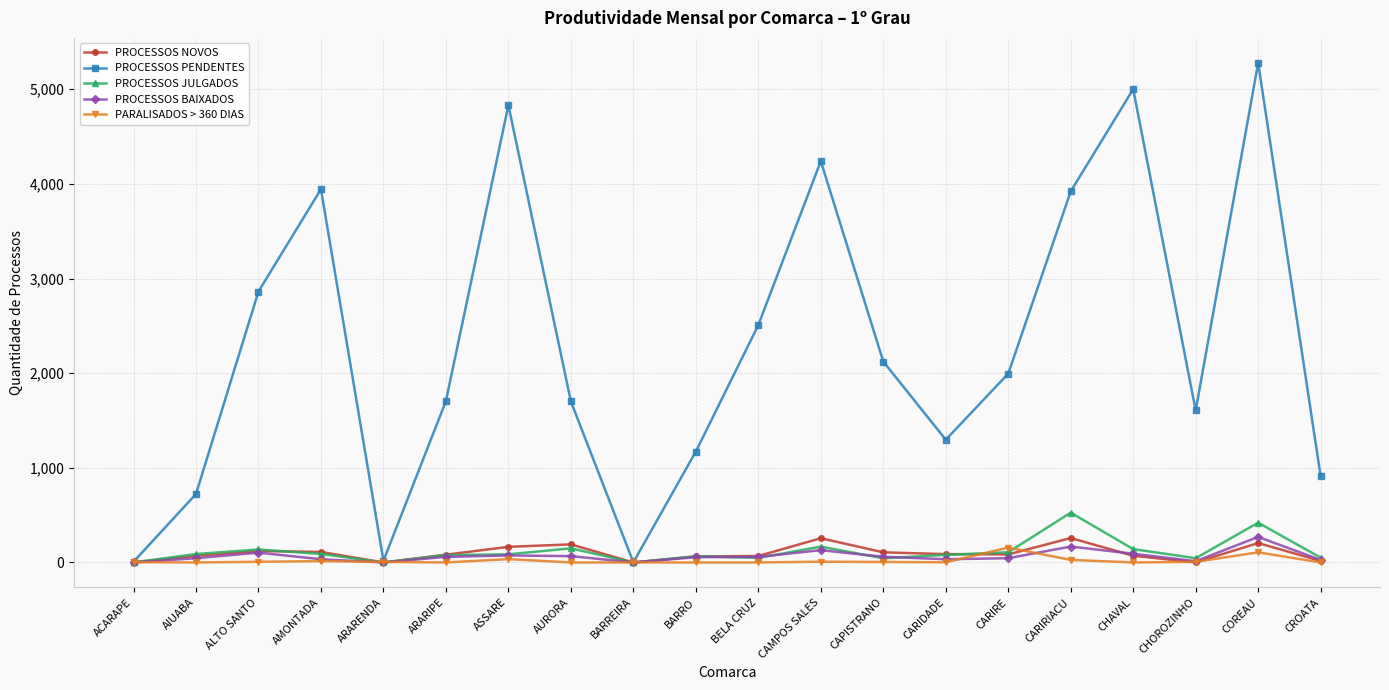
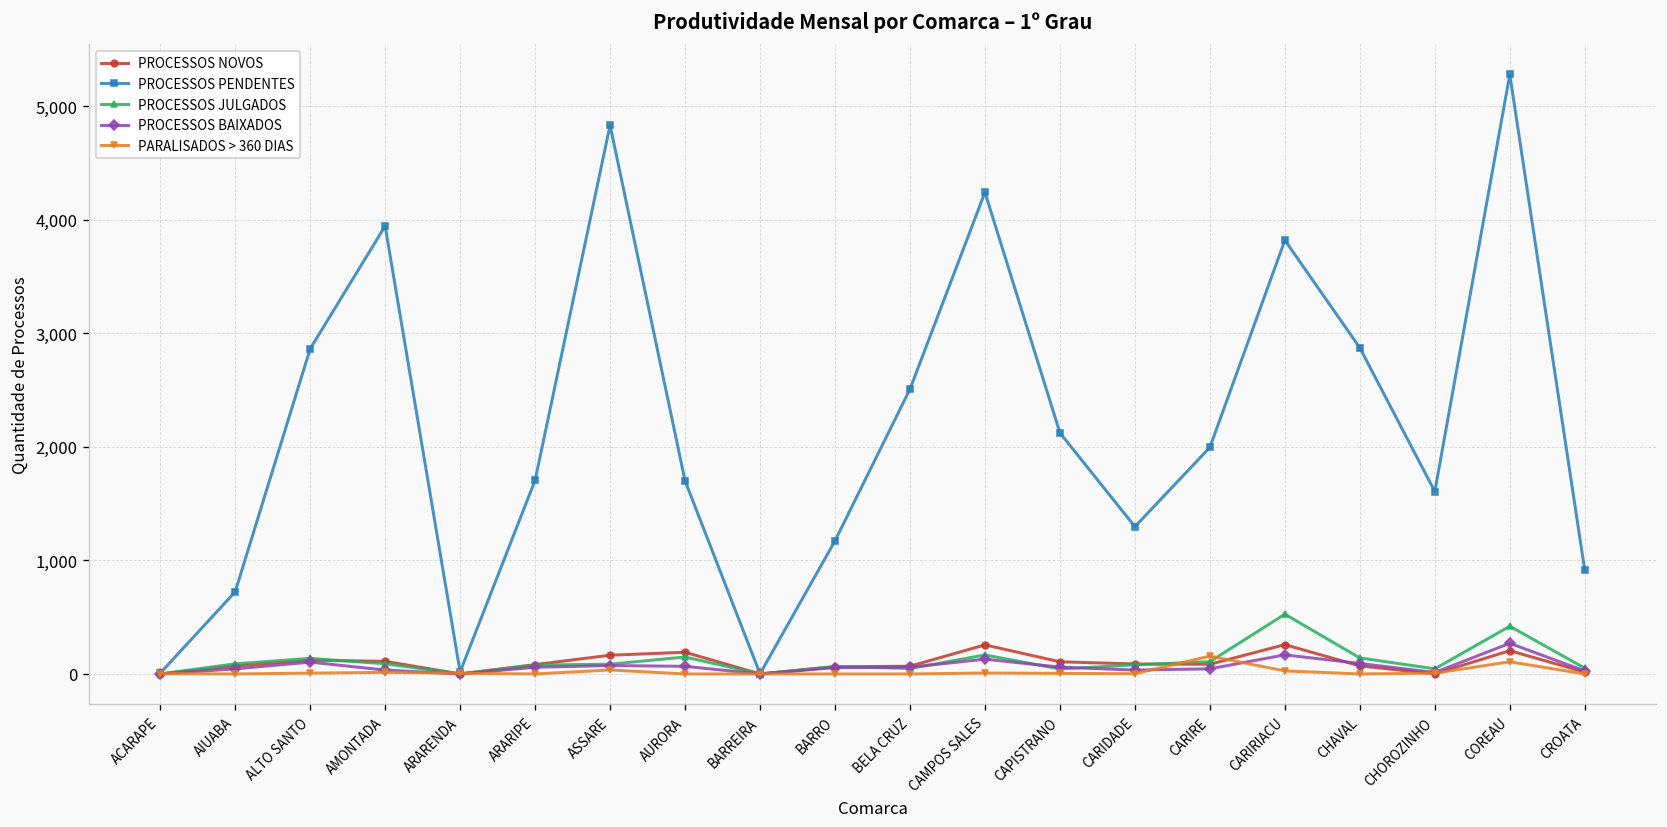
  {
    "PROCESSOS NOVOS": {
      "ASSARE": "200",
      "AURORA": "200",
      "CAMPOS SALES": "300",
      "CAPISTRANO": "100",
      "CARIRIACU": "300",
      "COREAU": "200"
    },
    "PROCESSOS PENDENTES": {
      "AIUABA": "700",
      "ALTO SANTO": "2,900",
      "AMONTADA": "3,900",
      "ARARIPE": "1,700",
      "ASSARE": "4,800",
      "AURORA": "1,700",
      "BARRO": "1,200",
      "BELA CRUZ": "2,500",
      "CAMPOS SALES": "4,200",
      "CAPISTRANO": "2,100",
      "CARIDADE": "1,300",
      "CARIRE": "2,000",
-     "CARIRIACU": "3,900",
-     "CHAVAL": "5,000",
+     "CARIRIACU": "3,800",
+     "CHAVAL": "2,900",
      "CHOROZINHO": "1,600",
      "COREAU": "5,300",
      "CROATA": "900"
    },
    "PROCESSOS JULGADOS": {
      "AURORA": "100",
      "CAMPOS SALES": "200",
      "CARIRIACU": "500",
      "CHAVAL": "100",
      "CHOROZINHO": "0",
      "COREAU": "400"
    },
    "PROCESSOS BAIXADOS": {
      "AURORA": "100",
      "CAMPOS SALES": "100",
      "CARIDADE": "0",
      "CARIRE": "0",
      "CARIRIACU": "200",
      "COREAU": "300"
    },
    "PARALISADOS > 360 DIAS": {
      "AIUABA": "0",
      "ALTO SANTO": "0",
      "ARARIPE": "0",
      "ASSARE": "0",
      "AURORA": "0",
      "BARRO": "0",
      "BELA CRUZ": "0",
      "CAMPOS SALES": "0",
      "CAPISTRANO": "0",
      "CARIDADE": "0",
      "CARIRE": "200",
      "CARIRIACU": "0",
      "CHAVAL": "0",
      "COREAU": "100"
    }
  }
